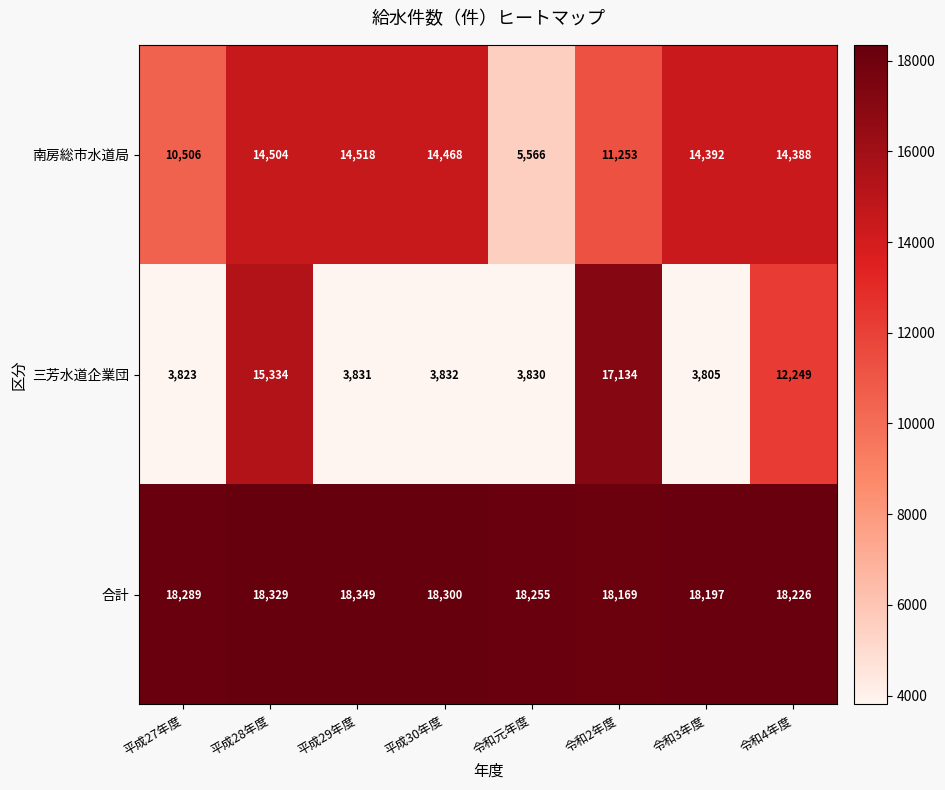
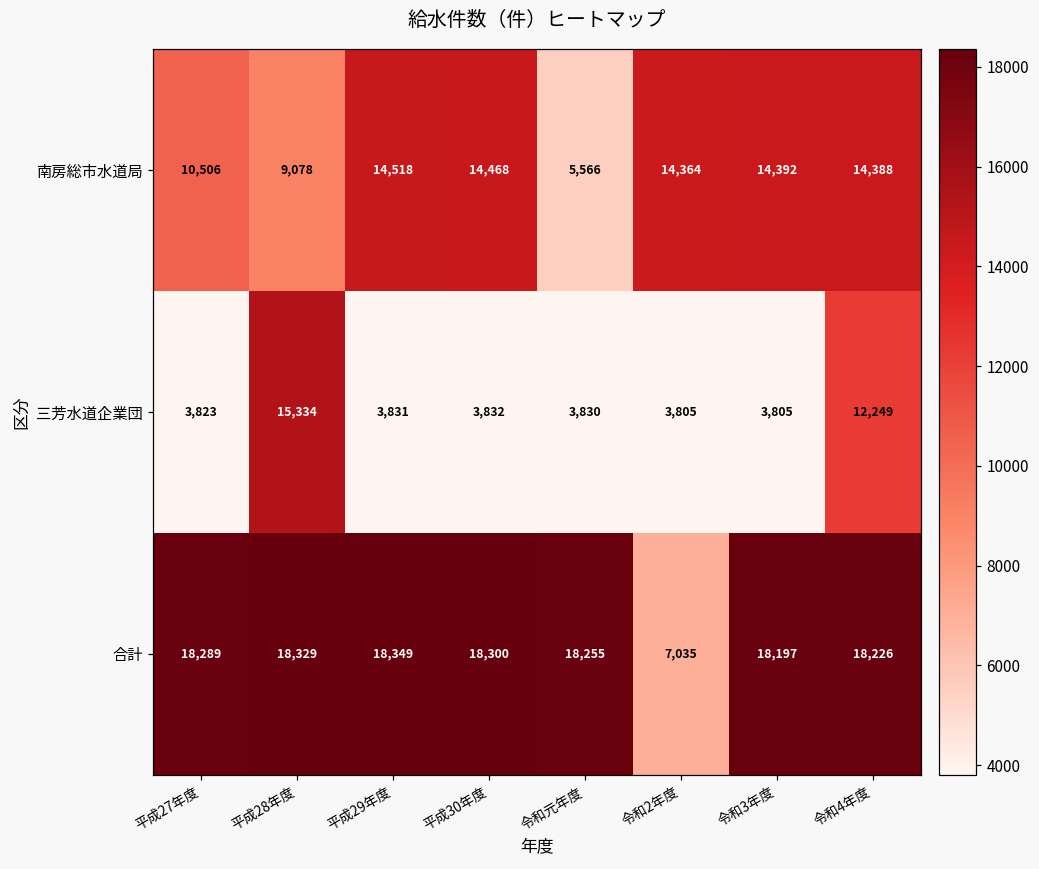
  {
    "南房総市水道局": {
      "平成27年度": "10,506",
-     "平成28年度": "14,504",
+     "平成28年度": "9,078",
      "平成29年度": "14,518",
      "平成30年度": "14,468",
      "令和元年度": "5,566",
-     "令和2年度": "11,253",
+     "令和2年度": "14,364",
      "令和3年度": "14,392",
      "令和4年度": "14,388"
    },
    "三芳水道企業団": {
      "平成27年度": "3,823",
      "平成28年度": "15,334",
      "平成29年度": "3,831",
      "平成30年度": "3,832",
      "令和元年度": "3,830",
-     "令和2年度": "17,134",
+     "令和2年度": "3,805",
      "令和3年度": "3,805",
      "令和4年度": "12,249"
    },
    "合計": {
      "平成27年度": "18,289",
      "平成28年度": "18,329",
      "平成29年度": "18,349",
      "平成30年度": "18,300",
      "令和元年度": "18,255",
-     "令和2年度": "18,169",
+     "令和2年度": "7,035",
      "令和3年度": "18,197",
      "令和4年度": "18,226"
    }
  }
